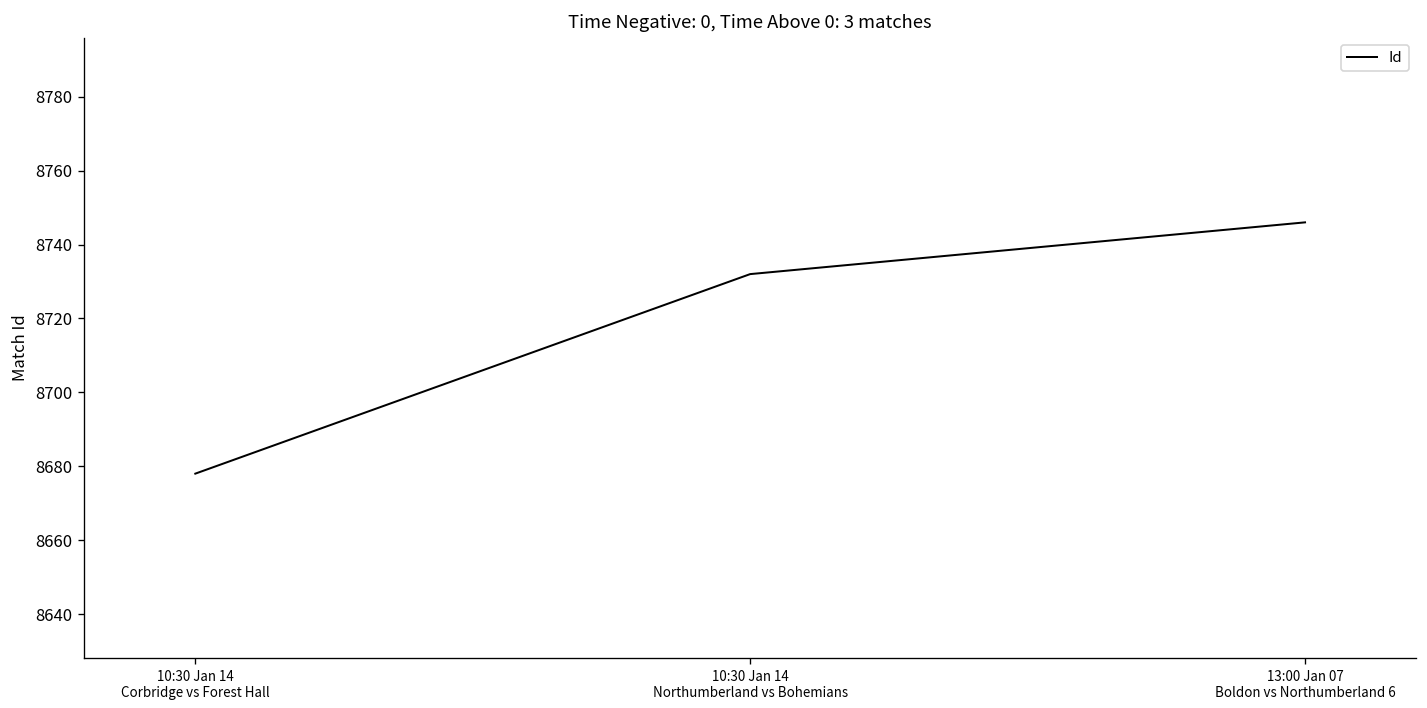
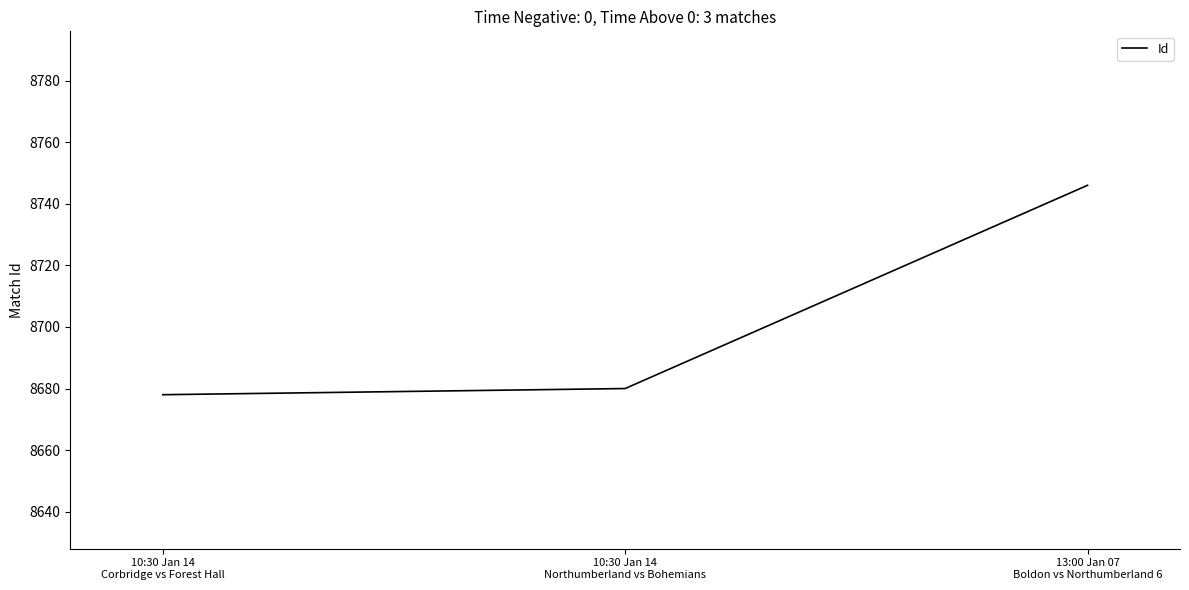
  {
    "10:30 Jan 14 Corbridge vs Forest Hall": 8678,
-   "10:30 Jan 14 Northumberland vs Bohemians": 8732,
+   "10:30 Jan 14 Northumberland vs Bohemians": 8680,
    "13:00 Jan 07 Boldon vs Northumberland 6": 8746
  }
